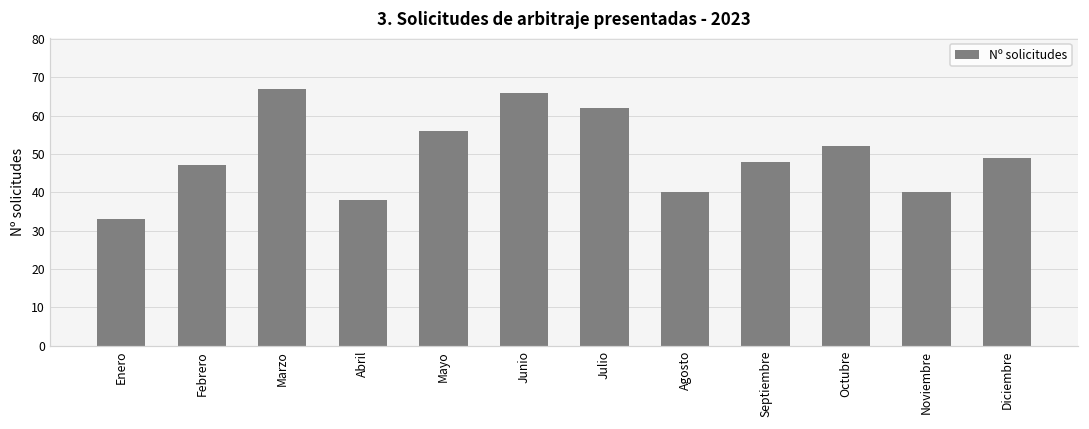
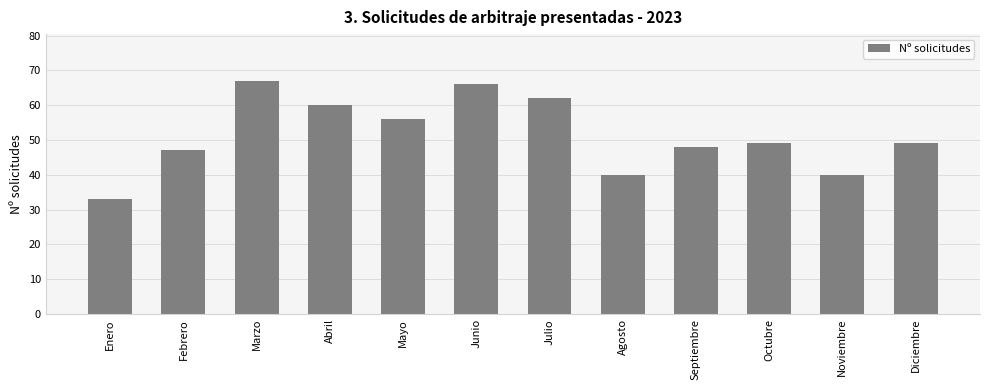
  {
    "Enero": 33,
    "Febrero": 47,
    "Marzo": 67,
-   "Abril": 38,
+   "Abril": 60,
    "Mayo": 56,
    "Junio": 66,
    "Julio": 62,
    "Agosto": 40,
    "Septiembre": 48,
-   "Octubre": 52,
+   "Octubre": 49,
    "Noviembre": 40,
    "Diciembre": 49
  }
